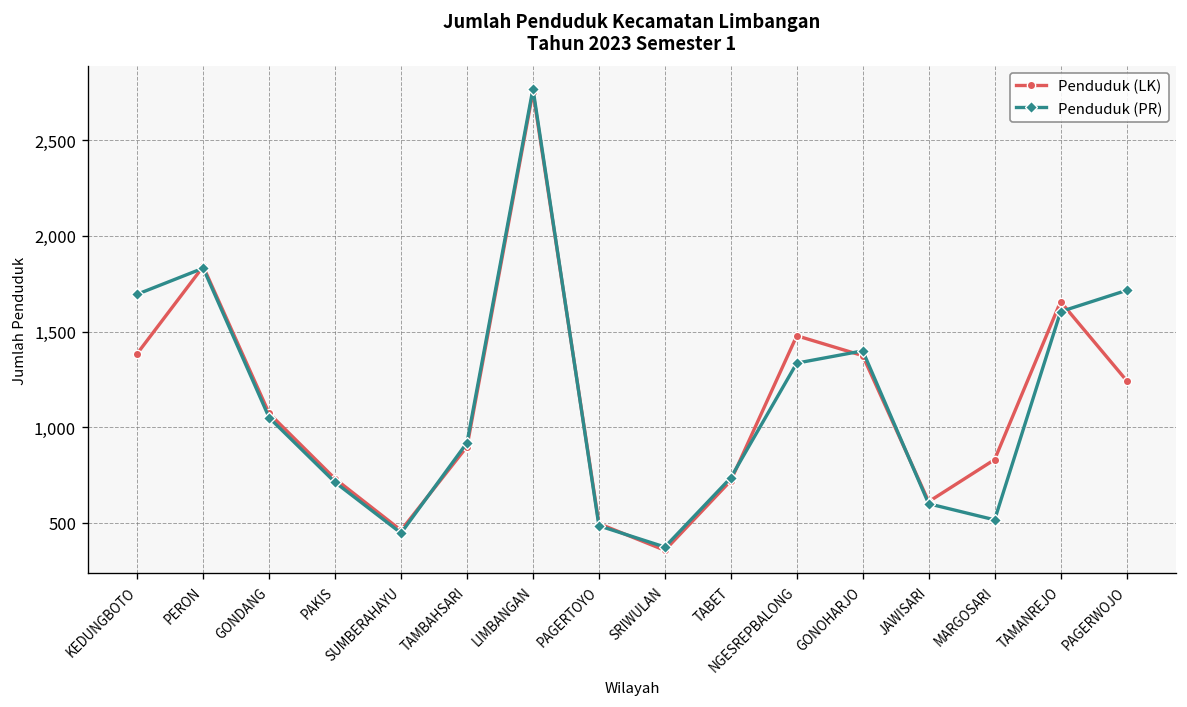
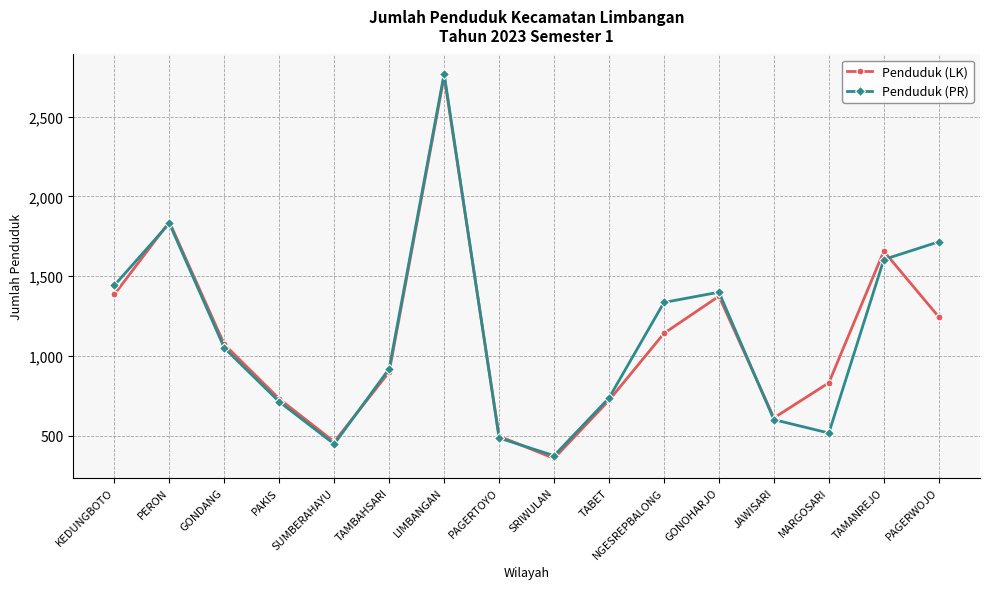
  {
    "Penduduk (LK)": {
      "KEDUNGBOTO": "1,390",
      "GONDANG": "1,070",
      "PAKIS": "730",
      "TAMBAHSARI": "900",
      "LIMBANGAN": "2,750",
      "SRIWULAN": "360",
-     "NGESREPBALONG": "1,480",
+     "NGESREPBALONG": "1,140",
      "GONOHARJO": "1,370",
      "MARGOSARI": "830",
      "TAMANREJO": "1,660",
      "PAGERWOJO": "1,240"
    },
    "Penduduk (PR)": {
-     "KEDUNGBOTO": "1,700",
+     "KEDUNGBOTO": "1,440",
      "GONDANG": "1,050",
      "PAKIS": "710",
      "TAMBAHSARI": "920",
      "LIMBANGAN": "2,770",
      "SRIWULAN": "370",
      "NGESREPBALONG": "1,340",
      "GONOHARJO": "1,400",
      "MARGOSARI": "520",
      "TAMANREJO": "1,600",
      "PAGERWOJO": "1,720"
    }
  }
